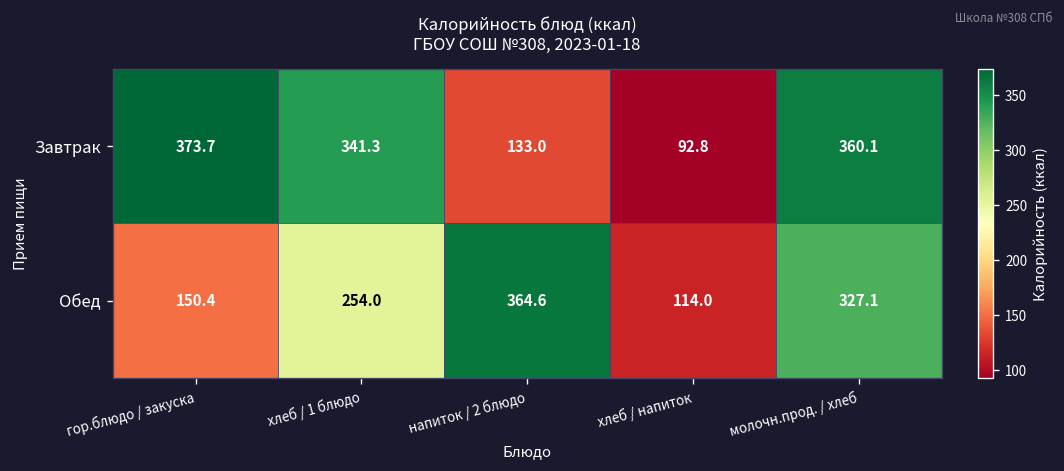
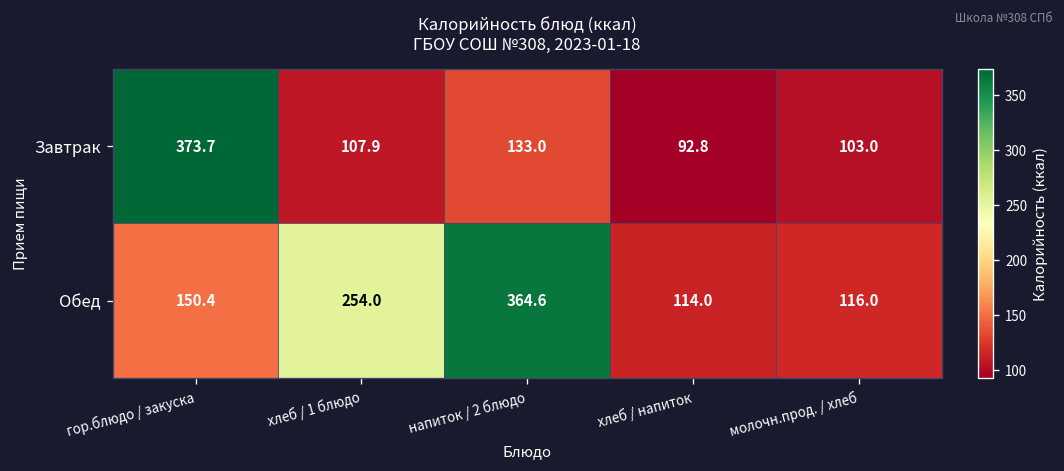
  {
    "Завтрак": {
      "гор.блюдо / закуска": 373.7,
-     "хлеб / 1 блюдо": 341.3,
+     "хлеб / 1 блюдо": 107.9,
      "напиток / 2 блюдо": 133.0,
      "хлеб / напиток": 92.8,
-     "молочн.прод. / хлеб": 360.1
+     "молочн.прод. / хлеб": 103.0
    },
    "Обед": {
      "гор.блюдо / закуска": 150.4,
      "хлеб / 1 блюдо": 254.0,
      "напиток / 2 блюдо": 364.6,
      "хлеб / напиток": 114.0,
-     "молочн.прод. / хлеб": 327.1
+     "молочн.прод. / хлеб": 116.0
    }
  }
